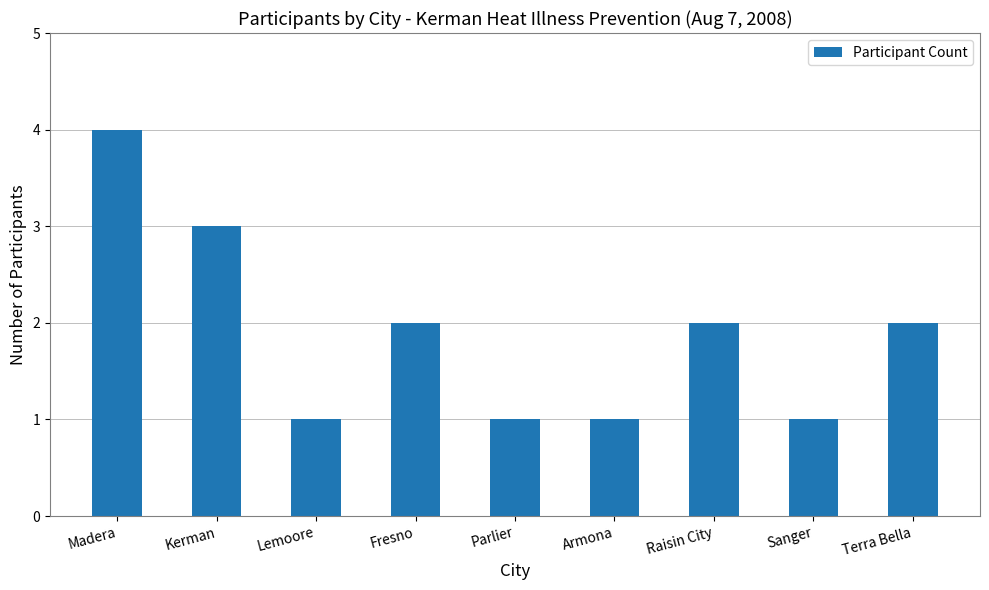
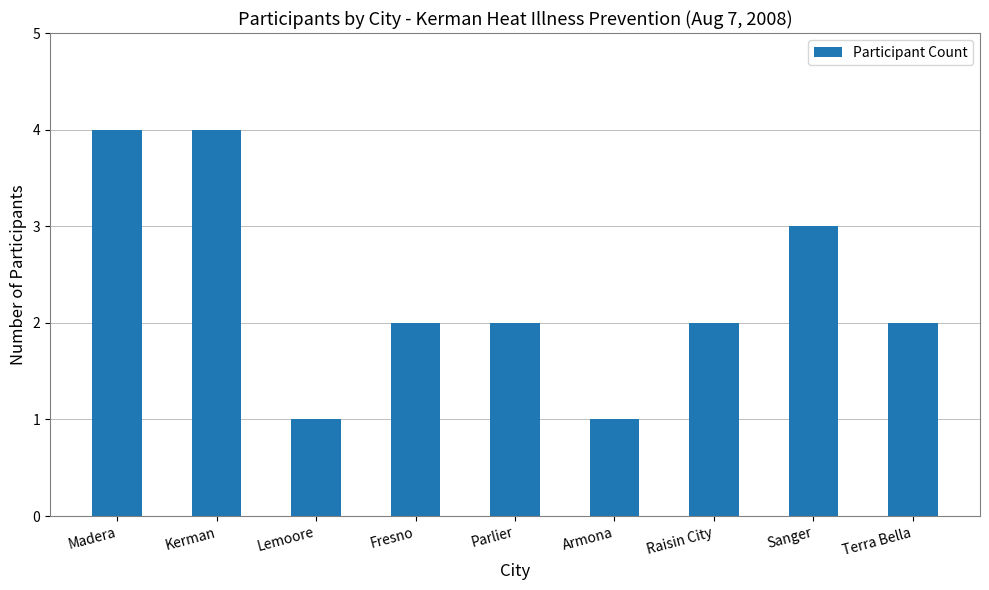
  {
    "Madera": 4,
-   "Kerman": 3,
+   "Kerman": 4,
    "Lemoore": 1,
    "Fresno": 2,
-   "Parlier": 1,
+   "Parlier": 2,
    "Armona": 1,
    "Raisin City": 2,
-   "Sanger": 1,
+   "Sanger": 3,
    "Terra Bella": 2
  }
